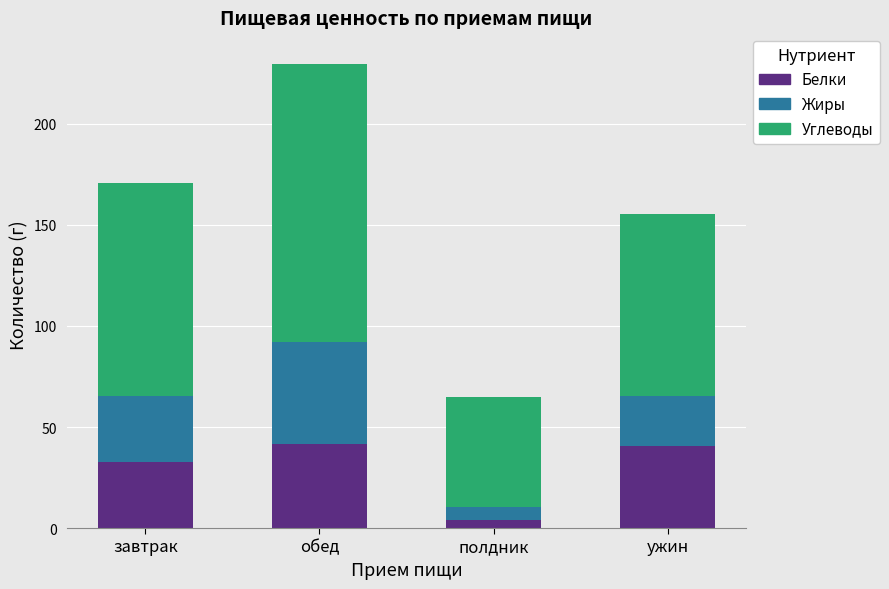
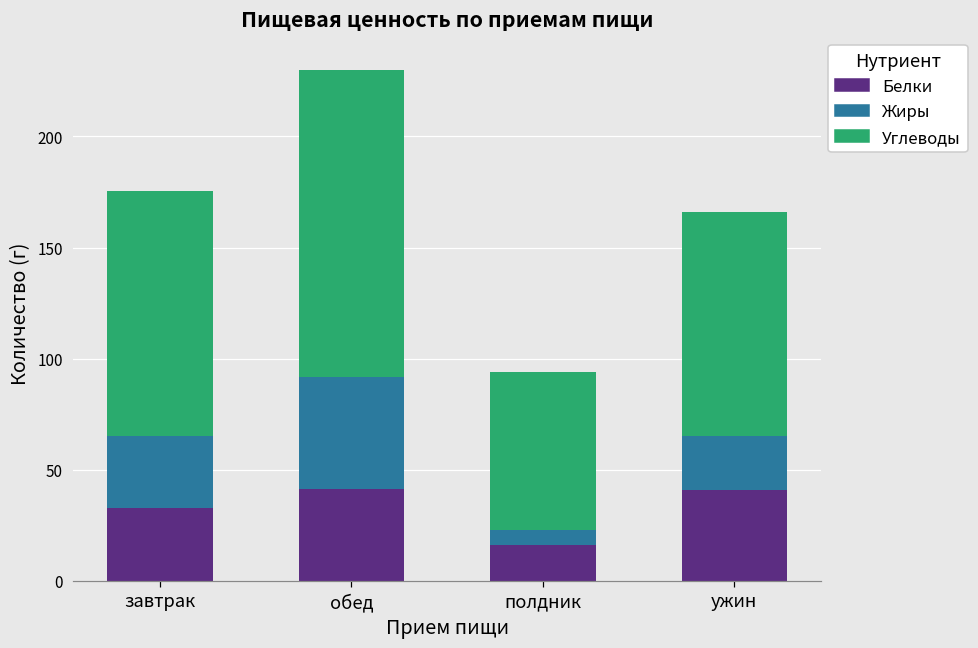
  {
    "Белки": {
      "завтрак": 33,
      "обед": 41,
-     "полдник": 4,
+     "полдник": 16,
      "ужин": 41
    },
    "Жиры": {
      "завтрак": 33,
      "обед": 50,
      "полдник": 7,
      "ужин": 24
    },
    "Углеводы": {
-     "завтрак": 105,
+     "завтрак": 110,
      "обед": 138,
-     "полдник": 55,
-     "ужин": 90
+     "полдник": 71,
+     "ужин": 101
    }
  }
